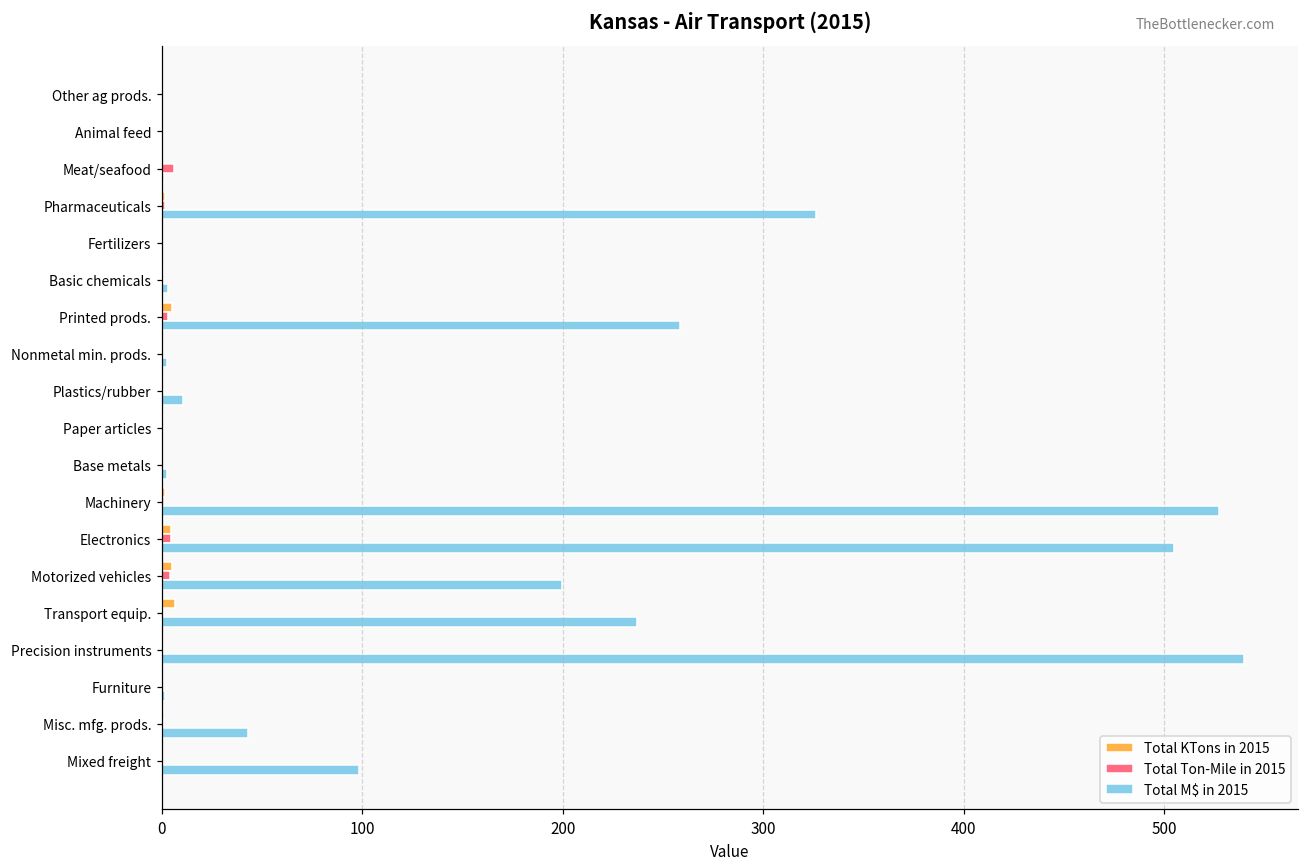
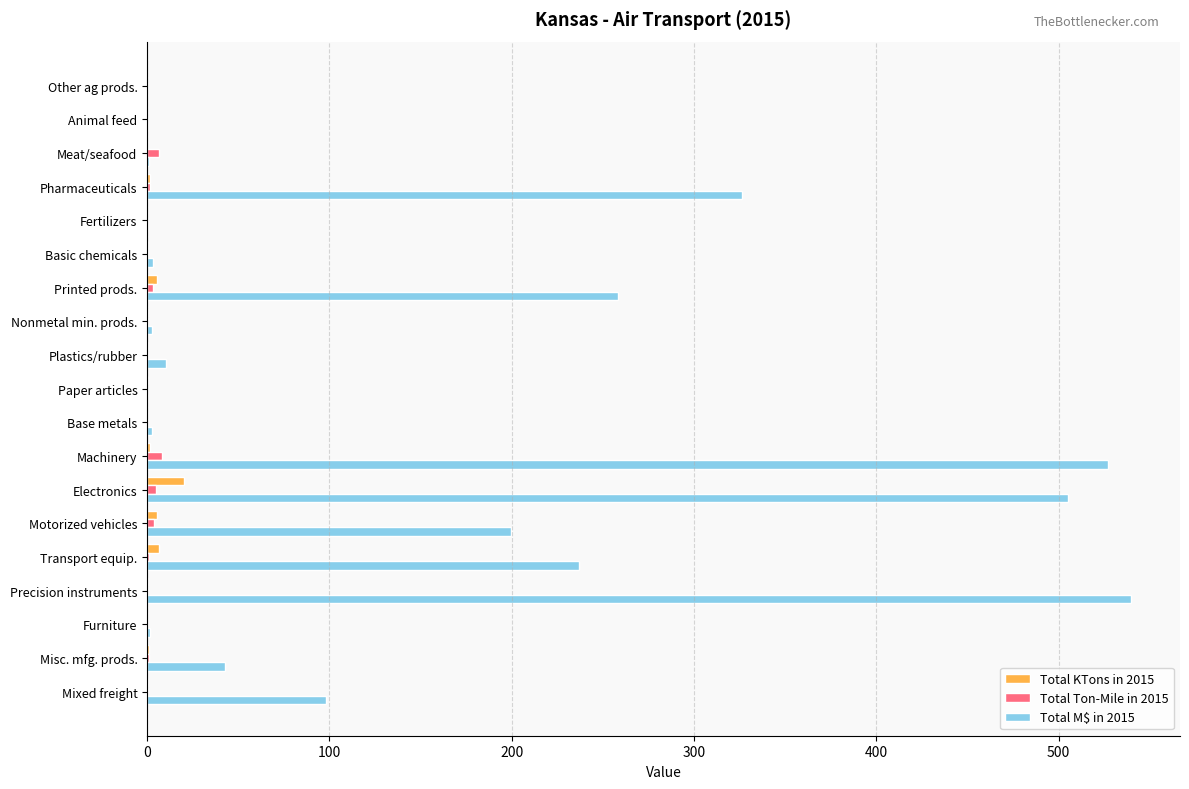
  {
    "Total KTons in 2015": {
      "Other ag prods.": 0,
      "Animal feed": 0,
      "Pharmaceuticals": 1,
      "Printed prods.": 5,
-     "Electronics": 5,
+     "Electronics": 20,
      "Motorized vehicles": 5,
      "Transport equip.": 7
    },
    "Total Ton-Mile in 2015": {
      "Other ag prods.": 0,
      "Animal feed": 0,
      "Meat/seafood": 6,
      "Pharmaceuticals": 1,
      "Fertilizers": 0,
      "Printed prods.": 3,
      "Paper articles": 0,
-     "Machinery": 1,
+     "Machinery": 8,
      "Electronics": 5,
      "Motorized vehicles": 4
    },
    "Total M$ in 2015": {
      "Pharmaceuticals": 326,
      "Fertilizers": 0,
      "Basic chemicals": 3,
      "Printed prods.": 258,
      "Nonmetal min. prods.": 3,
      "Plastics/rubber": 11,
      "Base metals": 2,
      "Machinery": 527,
      "Electronics": 505,
      "Motorized vehicles": 199,
      "Transport equip.": 237,
      "Precision instruments": 540,
      "Furniture": 2,
      "Misc. mfg. prods.": 43,
      "Mixed freight": 98
    }
  }
